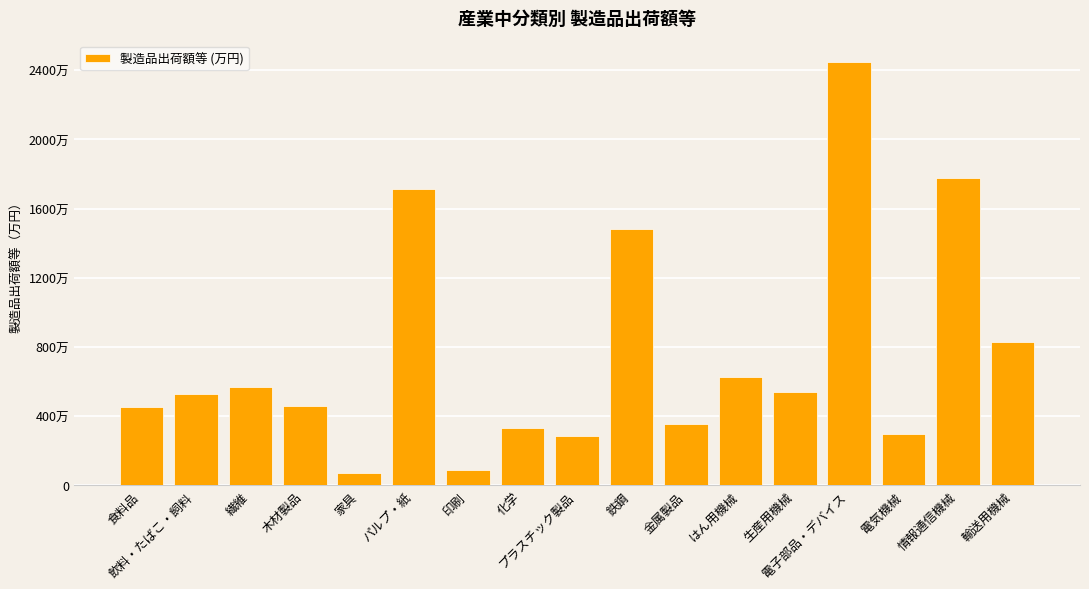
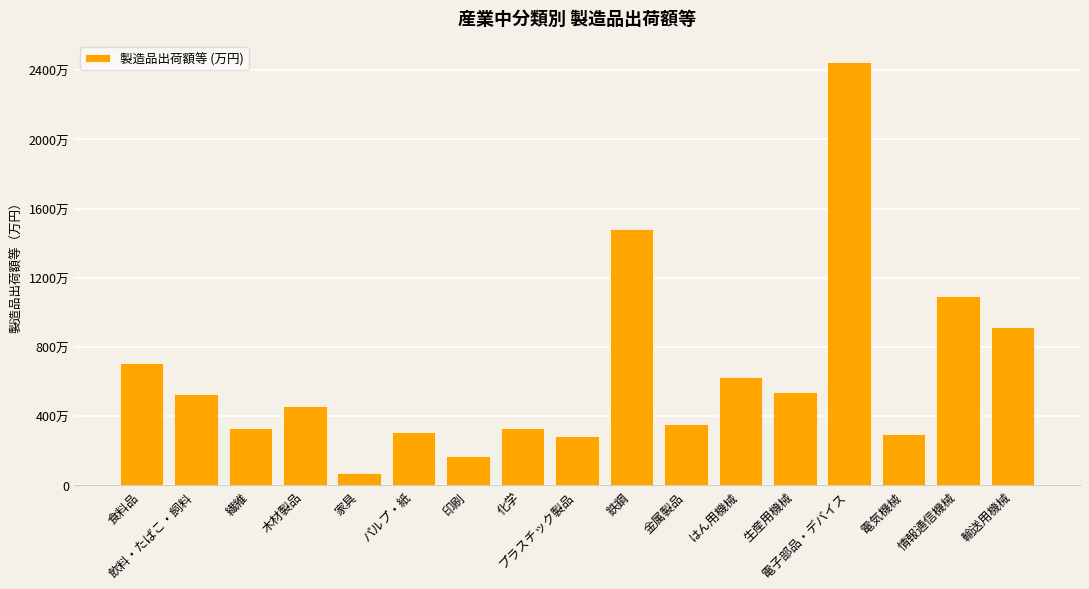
  {
-   "食料品": "460万",
+   "食料品": "710万",
    "飲料・たばこ・飼料": "530万",
-   "繊維": "570万",
+   "繊維": "330万",
    "木材製品": "460万",
    "家具": "70万",
-   "パルプ・紙": "1720万",
-   "印刷": "90万",
+   "パルプ・紙": "310万",
+   "印刷": "170万",
    "化学": "330万",
    "プラスチック製品": "290万",
    "鉄鋼": "1480万",
    "金属製品": "350万",
    "はん用機械": "630万",
    "生産用機械": "540万",
    "電子部品・デバイス": "2450万",
    "電気機械": "300万",
-   "情報通信機械": "1780万",
-   "輸送用機械": "830万"
+   "情報通信機械": "1090万",
+   "輸送用機械": "920万"
  }
